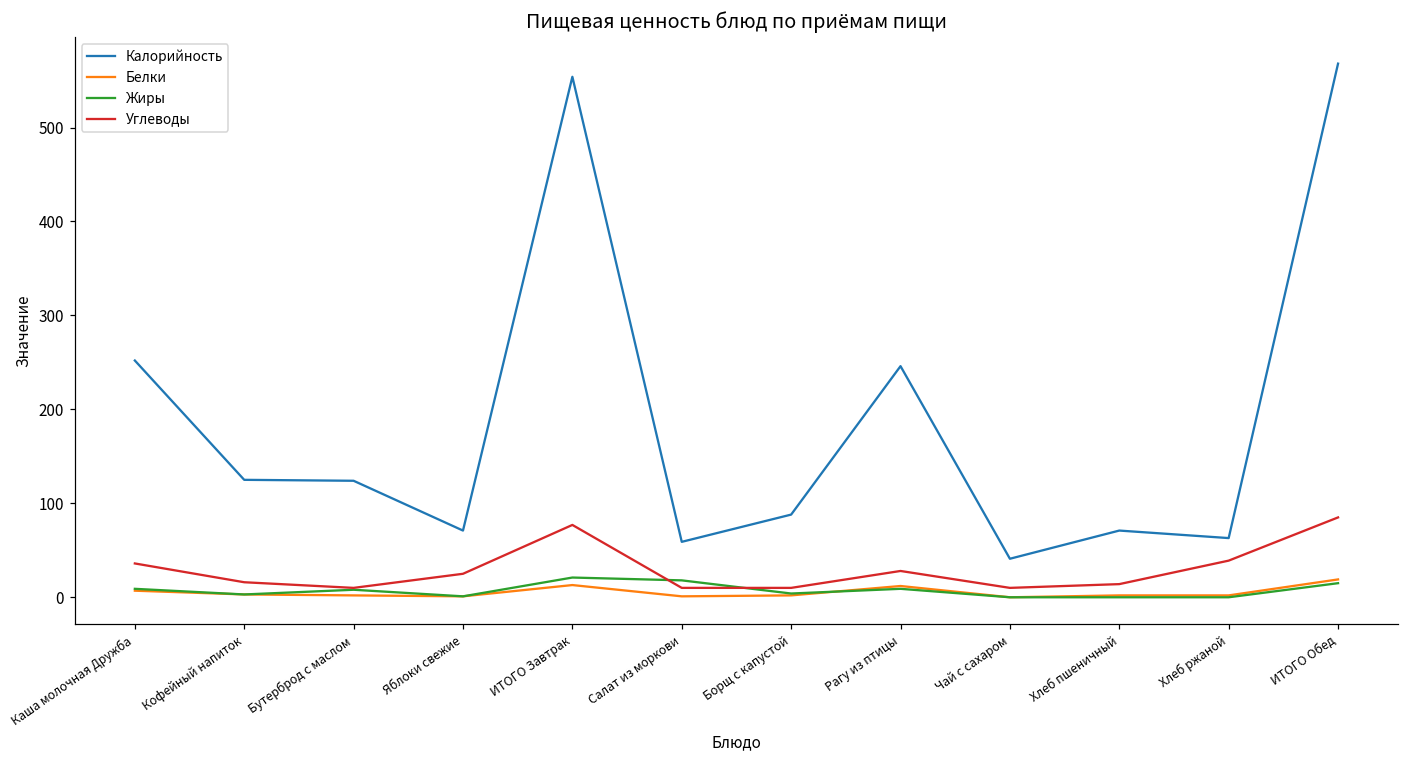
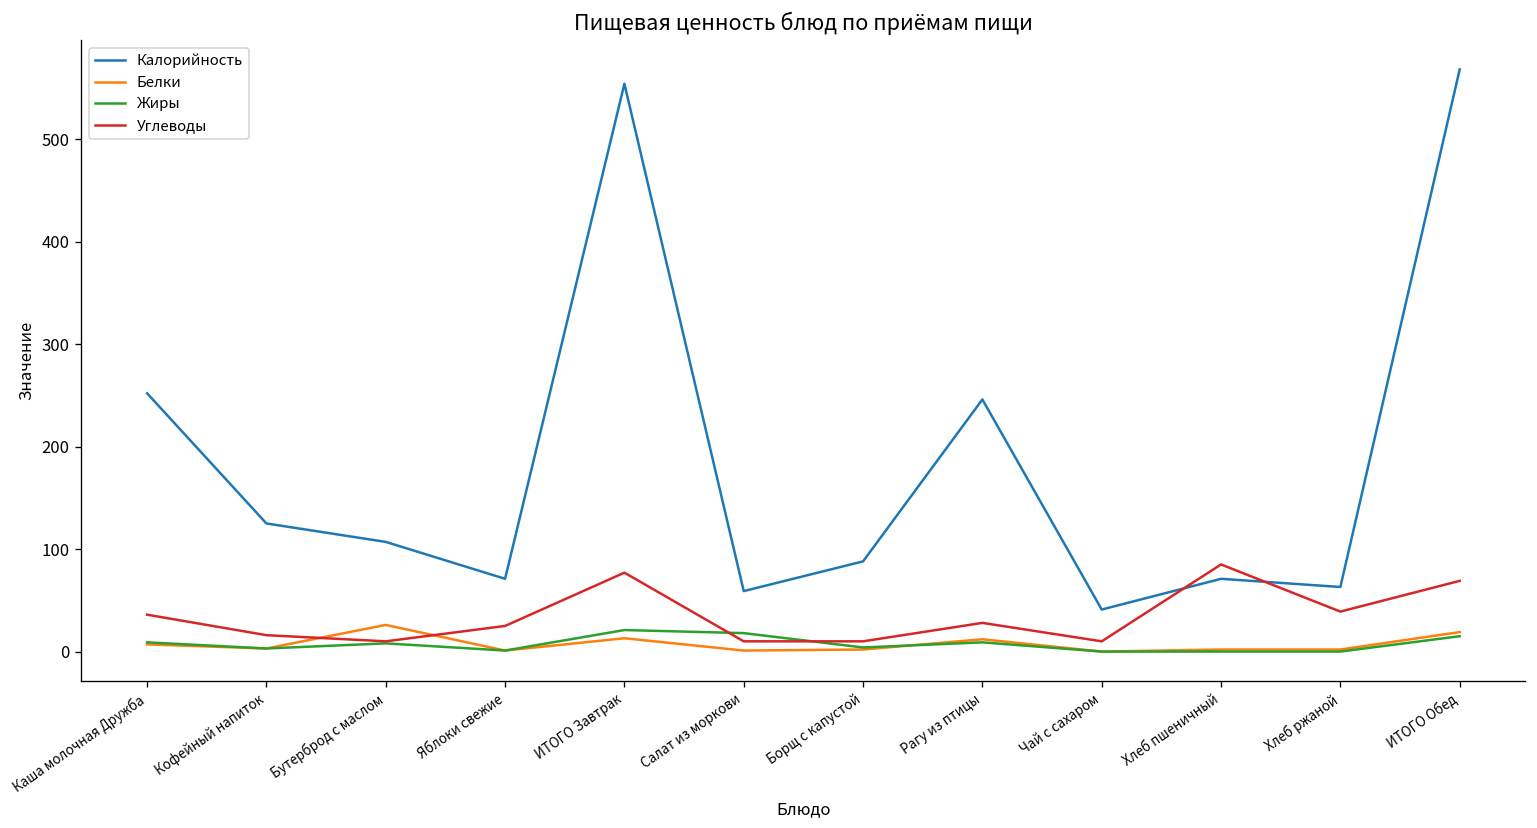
  {
    "Калорийность": {
      "Каша молочная Дружба": 250,
      "Кофейный напиток": 130,
-     "Бутерброд с маслом": 120,
+     "Бутерброд с маслом": 110,
      "Яблоки свежие": 70,
      "ИТОГО Завтрак": 550,
      "Салат из моркови": 60,
      "Борщ с капустой": 90,
      "Рагу из птицы": 250,
      "Чай с сахаром": 40,
      "Хлеб пшеничный": 70,
      "Хлеб ржаной": 60,
      "ИТОГО Обед": 570
    },
    "Белки": {
-     "Бутерброд с маслом": 0,
+     "Бутерброд с маслом": 30,
      "ИТОГО Завтрак": 10,
      "Салат из моркови": 0,
      "Рагу из птицы": 10,
      "ИТОГО Обед": 20
    },
    "Жиры": {
      "ИТОГО Завтрак": 20,
      "Салат из моркови": 20,
      "Рагу из птицы": 10,
      "ИТОГО Обед": 20
    },
    "Углеводы": {
      "Каша молочная Дружба": 40,
      "Кофейный напиток": 20,
      "Яблоки свежие": 30,
      "ИТОГО Завтрак": 80,
      "Салат из моркови": 10,
      "Борщ с капустой": 10,
      "Рагу из птицы": 30,
      "Чай с сахаром": 10,
-     "Хлеб пшеничный": 10,
+     "Хлеб пшеничный": 90,
      "Хлеб ржаной": 40,
-     "ИТОГО Обед": 90
+     "ИТОГО Обед": 70
    }
  }
